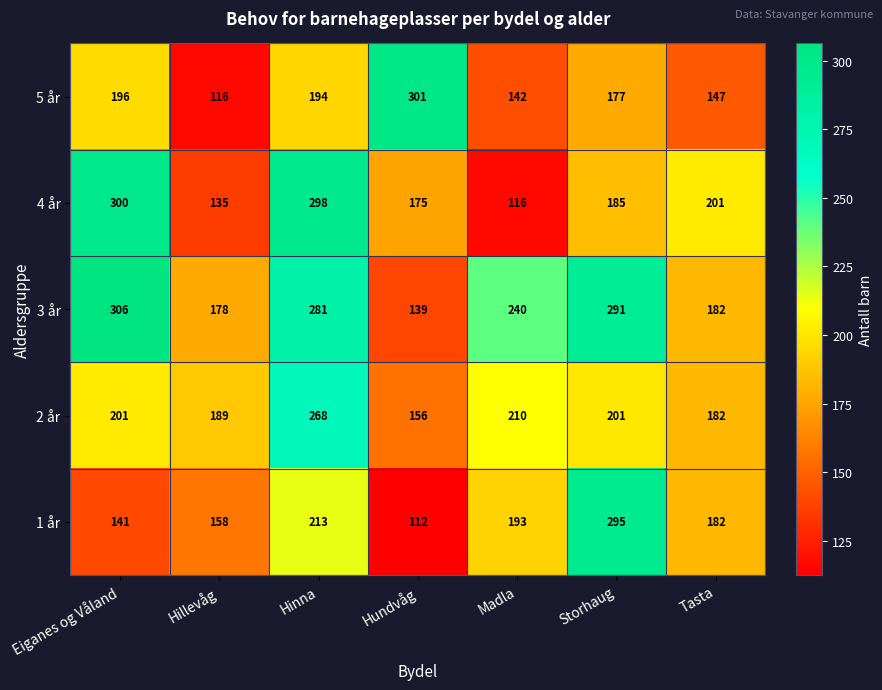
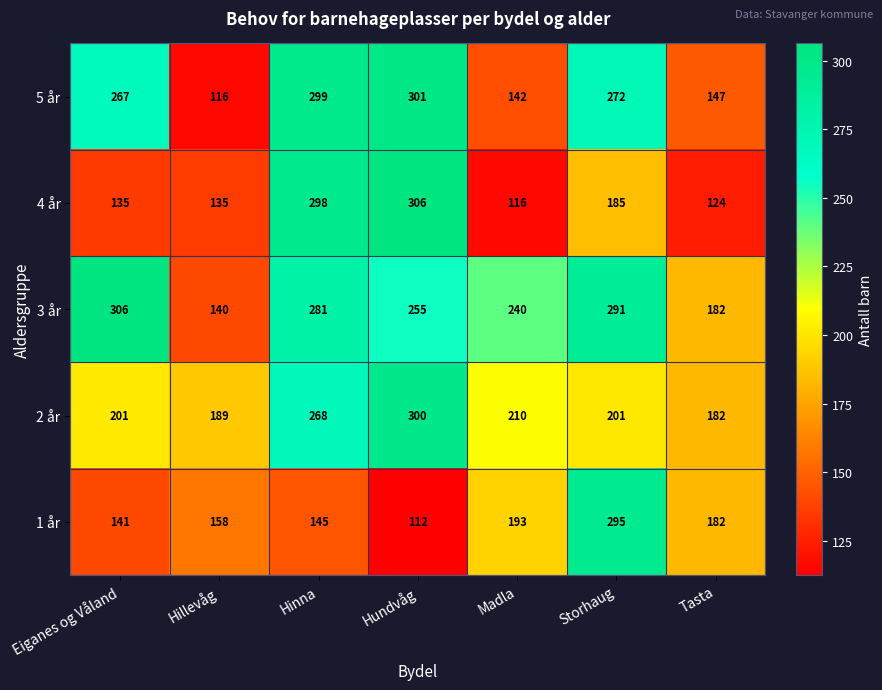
  {
    "5 år": {
-     "Eiganes og Våland": 196,
+     "Eiganes og Våland": 267,
      "Hillevåg": 116,
-     "Hinna": 194,
+     "Hinna": 299,
      "Hundvåg": 301,
      "Madla": 142,
-     "Storhaug": 177,
+     "Storhaug": 272,
      "Tasta": 147
    },
    "4 år": {
-     "Eiganes og Våland": 300,
+     "Eiganes og Våland": 135,
      "Hillevåg": 135,
      "Hinna": 298,
-     "Hundvåg": 175,
+     "Hundvåg": 306,
      "Madla": 116,
      "Storhaug": 185,
-     "Tasta": 201
+     "Tasta": 124
    },
    "3 år": {
      "Eiganes og Våland": 306,
-     "Hillevåg": 178,
+     "Hillevåg": 140,
      "Hinna": 281,
-     "Hundvåg": 139,
+     "Hundvåg": 255,
      "Madla": 240,
      "Storhaug": 291,
      "Tasta": 182
    },
    "2 år": {
      "Eiganes og Våland": 201,
      "Hillevåg": 189,
      "Hinna": 268,
-     "Hundvåg": 156,
+     "Hundvåg": 300,
      "Madla": 210,
      "Storhaug": 201,
      "Tasta": 182
    },
    "1 år": {
      "Eiganes og Våland": 141,
      "Hillevåg": 158,
-     "Hinna": 213,
+     "Hinna": 145,
      "Hundvåg": 112,
      "Madla": 193,
      "Storhaug": 295,
      "Tasta": 182
    }
  }
